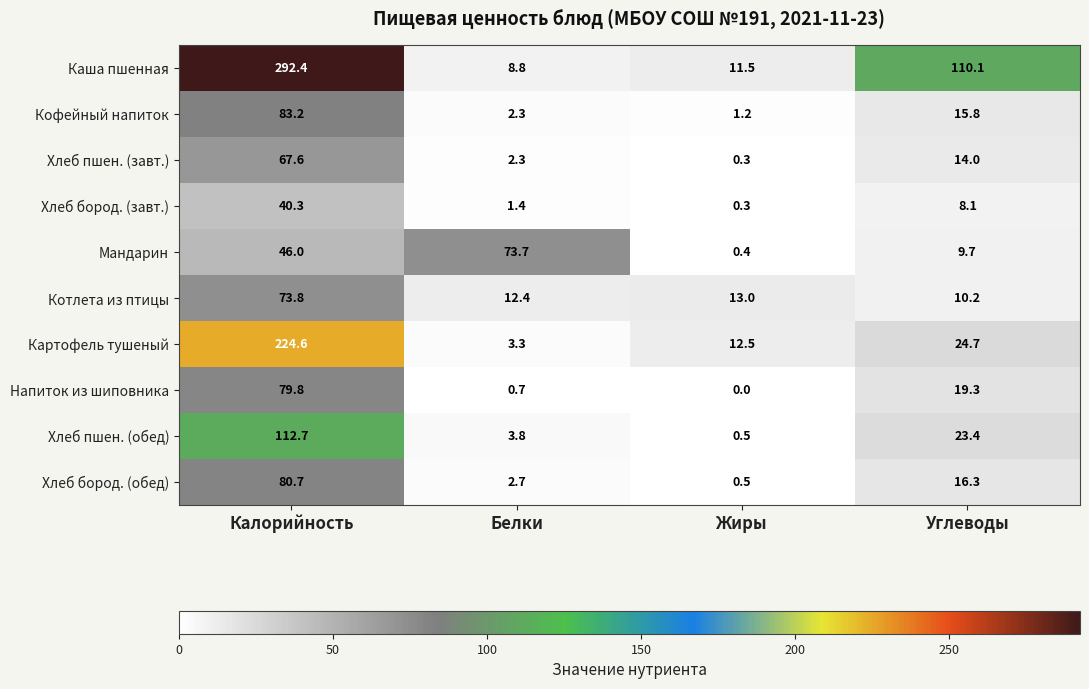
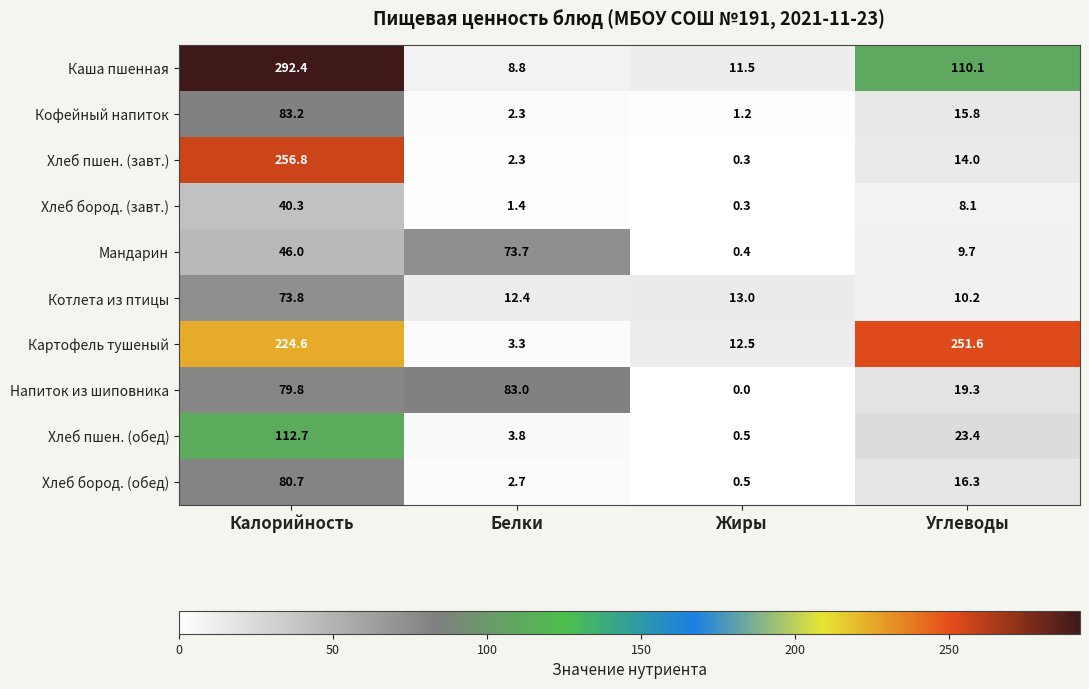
  {
    "Каша пшенная": {
      "Калорийность": 292.4,
      "Белки": 8.8,
      "Жиры": 11.5,
      "Углеводы": 110.1
    },
    "Кофейный напиток": {
      "Калорийность": 83.2,
      "Белки": 2.3,
      "Жиры": 1.2,
      "Углеводы": 15.8
    },
    "Хлеб пшен. (завт.)": {
-     "Калорийность": 67.6,
+     "Калорийность": 256.8,
      "Белки": 2.3,
      "Жиры": 0.3,
      "Углеводы": 14.0
    },
    "Хлеб бород. (завт.)": {
      "Калорийность": 40.3,
      "Белки": 1.4,
      "Жиры": 0.3,
      "Углеводы": 8.1
    },
    "Мандарин": {
      "Калорийность": 46.0,
      "Белки": 73.7,
      "Жиры": 0.4,
      "Углеводы": 9.7
    },
    "Котлета из птицы": {
      "Калорийность": 73.8,
      "Белки": 12.4,
      "Жиры": 13.0,
      "Углеводы": 10.2
    },
    "Картофель тушеный": {
      "Калорийность": 224.6,
      "Белки": 3.3,
      "Жиры": 12.5,
-     "Углеводы": 24.7
+     "Углеводы": 251.6
    },
    "Напиток из шиповника": {
      "Калорийность": 79.8,
-     "Белки": 0.7,
+     "Белки": 83.0,
      "Жиры": 0.0,
      "Углеводы": 19.3
    },
    "Хлеб пшен. (обед)": {
      "Калорийность": 112.7,
      "Белки": 3.8,
      "Жиры": 0.5,
      "Углеводы": 23.4
    },
    "Хлеб бород. (обед)": {
      "Калорийность": 80.7,
      "Белки": 2.7,
      "Жиры": 0.5,
      "Углеводы": 16.3
    }
  }
